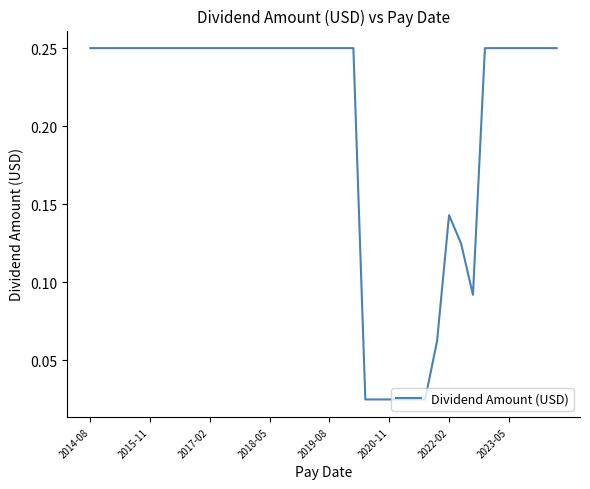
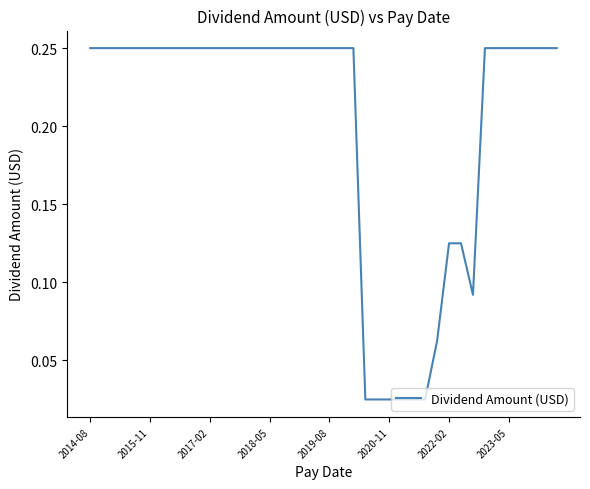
  {
    "2014-08": 0.250,
    "2015-11": 0.250,
    "2017-02": 0.250,
    "2018-05": 0.250,
    "2019-08": 0.250,
    "2020-11": 0.025,
-   "2022-02": 0.143,
+   "2022-02": 0.125,
    "2023-05": 0.250
  }
